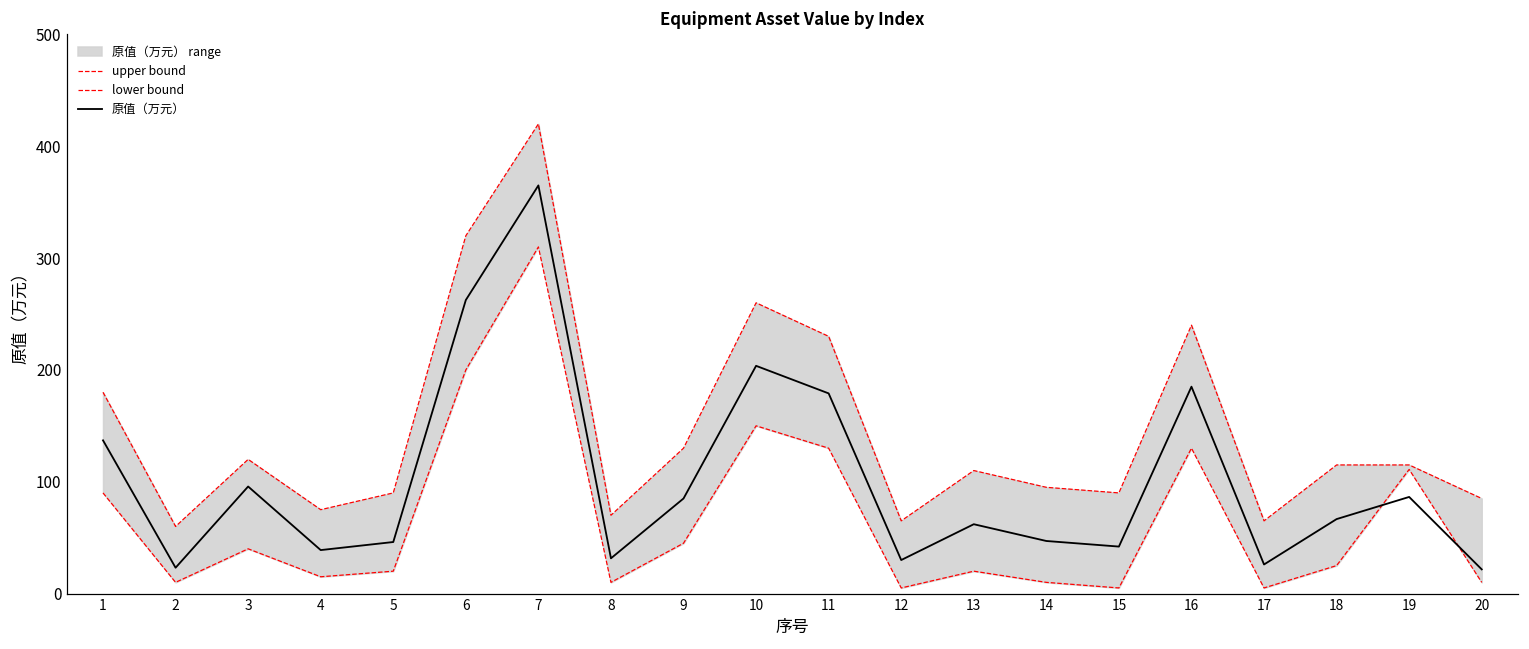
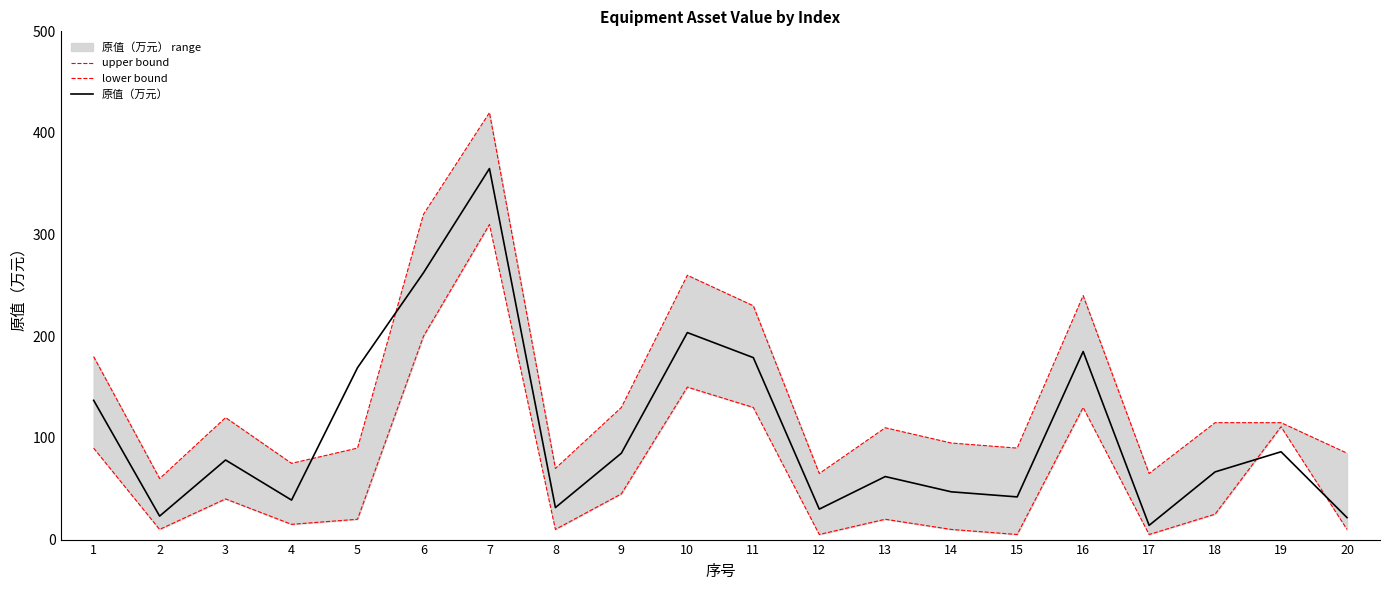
  {
    "原值（万元） range": {
      "1": 180,
      "2": 60,
      "3": 120,
      "4": 75,
      "5": 90,
      "6": 320,
      "7": 420,
      "8": 70,
      "9": 130,
      "10": 260,
      "11": 230,
      "12": 65,
      "13": 110,
      "14": 95,
      "15": 90,
      "16": 240,
      "17": 65,
      "18": 115,
      "19": 115,
      "20": 85
    },
    "lower bound": {
      "1": 90,
      "2": 10,
      "3": 40,
      "4": 15,
      "5": 20,
      "6": 200,
      "7": 310,
      "8": 10,
      "9": 45,
      "10": 150,
      "11": 130,
      "12": 5,
      "13": 20,
      "14": 10,
      "15": 5,
      "16": 130,
      "17": 5,
      "18": 25,
      "19": 111,
      "20": 10
    },
    "原值（万元）": {
      "1": 137,
      "2": 23,
-     "3": 96,
+     "3": 78,
      "4": 39,
-     "5": 46,
+     "5": 169,
      "6": 263,
      "7": 365,
      "8": 32,
      "9": 85,
      "10": 204,
      "11": 179,
      "12": 30,
      "13": 62,
      "14": 47,
      "15": 42,
      "16": 185,
-     "17": 26,
+     "17": 14,
      "18": 67,
      "19": 86,
      "20": 22
    }
  }
